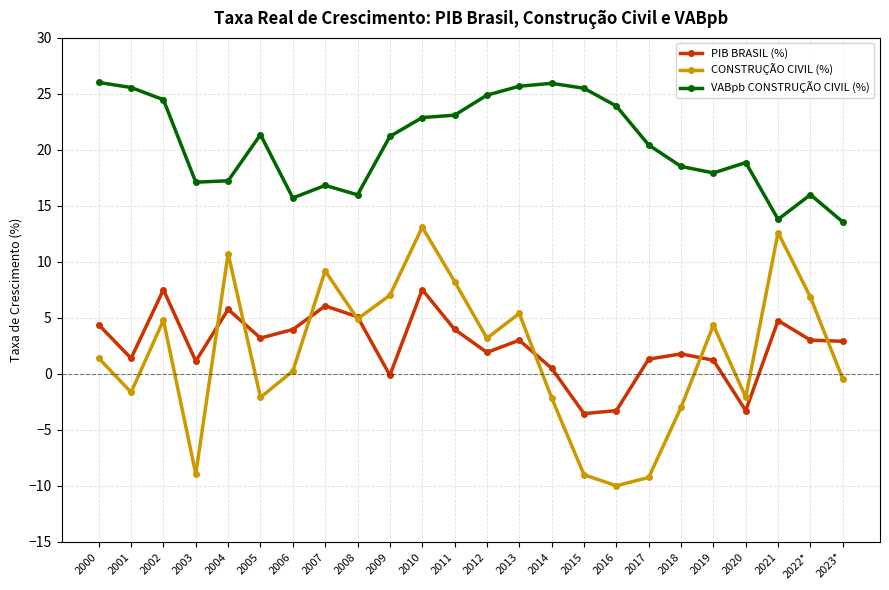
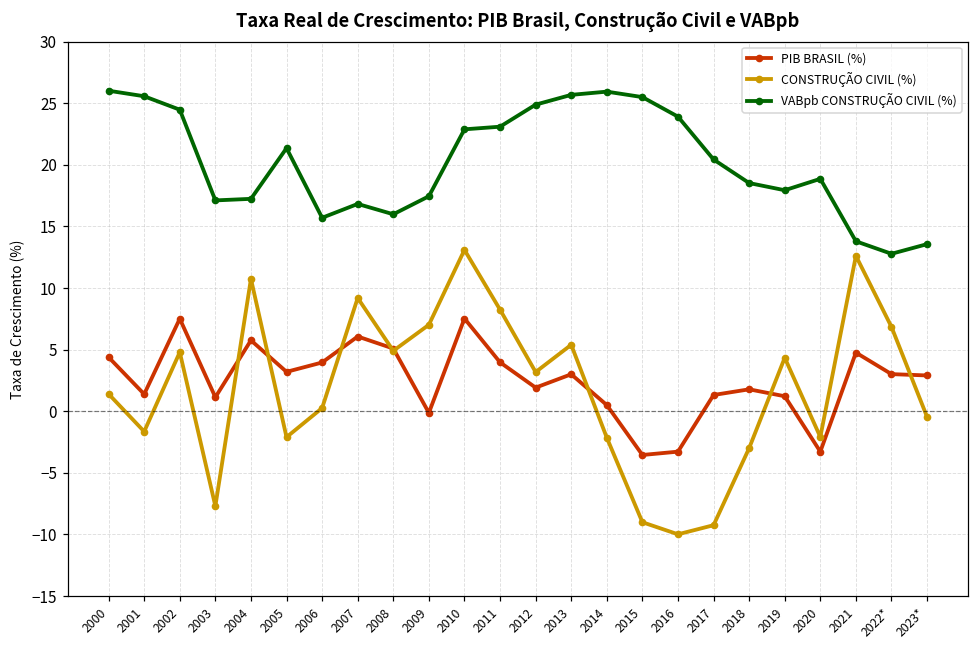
  {
    "PIB BRASIL (%)": {
      "2000": 4.4,
      "2001": 1.4,
      "2002": 7.5,
      "2003": 1.1,
      "2004": 5.8,
      "2005": 3.2,
      "2006": 4.0,
      "2007": 6.1,
      "2009": -0.1,
      "2010": 7.5,
      "2011": 4.0,
      "2012": 1.9,
      "2013": 3.0,
      "2014": 0.5,
      "2015": -3.5,
      "2016": -3.3,
      "2017": 1.3,
      "2018": 1.8,
      "2019": 1.2,
      "2020": -3.3,
      "2021": 4.8,
      "2022*": 3.0,
      "2023*": 2.9
    },
    "CONSTRUÇÃO CIVIL (%)": {
      "2000": 1.4,
      "2001": -1.6,
      "2002": 4.8,
-     "2003": -8.9,
+     "2003": -7.7,
      "2004": 10.7,
      "2005": -2.1,
      "2006": 0.3,
      "2007": 9.2,
      "2009": 7.0,
      "2010": 13.1,
      "2011": 8.2,
      "2012": 3.2,
      "2013": 5.4,
      "2014": -2.1,
      "2015": -9.0,
      "2016": -10.0,
      "2017": -9.2,
      "2018": -3.0,
      "2019": 4.3,
      "2020": -2.1,
      "2021": 12.6,
      "2022*": 6.8,
      "2023*": -0.5
    },
    "VABpb CONSTRUÇÃO CIVIL (%)": {
      "2000": 26.0,
      "2001": 25.6,
      "2002": 24.5,
      "2003": 17.1,
      "2004": 17.2,
      "2005": 21.4,
      "2006": 15.7,
      "2007": 16.8,
      "2008": 16.0,
-     "2009": 21.2,
+     "2009": 17.5,
      "2010": 22.9,
      "2011": 23.1,
      "2012": 24.9,
      "2013": 25.7,
      "2014": 25.9,
      "2015": 25.5,
      "2016": 23.9,
      "2017": 20.4,
      "2018": 18.5,
      "2019": 17.9,
      "2020": 18.9,
      "2021": 13.8,
-     "2022*": 16.0,
+     "2022*": 12.8,
      "2023*": 13.6
    }
  }
